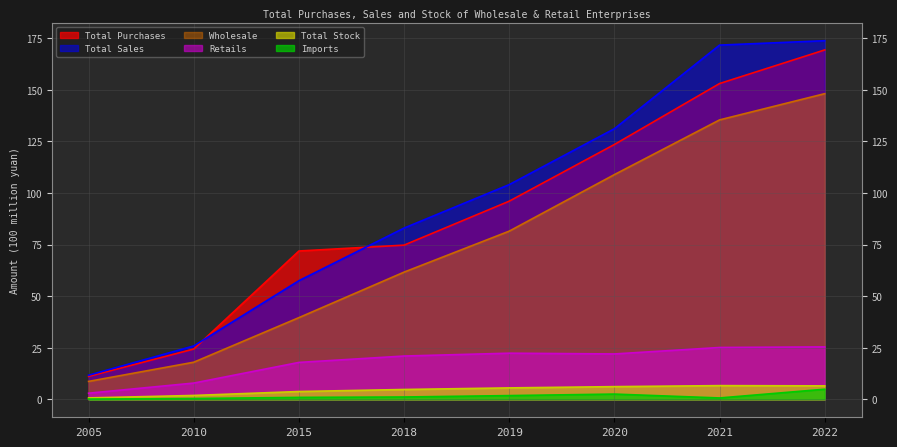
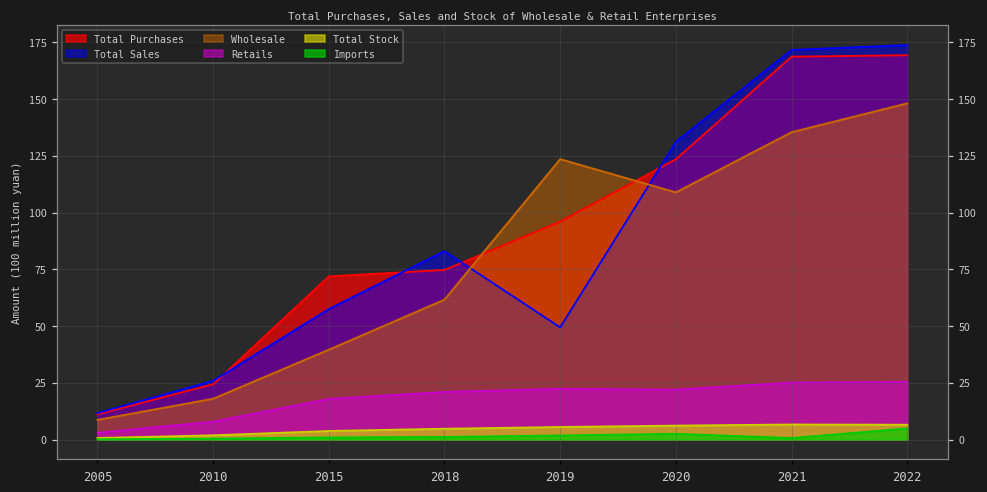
  {
    "Total Purchases": {
      "2010": 24,
      "2015": 72,
      "2018": 75,
      "2019": 96,
      "2020": 124,
-     "2021": 153,
+     "2021": 169,
      "2022": 169
    },
    "Total Sales": {
      "2010": 26,
      "2015": 58,
      "2018": 83,
-     "2019": 104,
+     "2019": 49,
      "2020": 131,
      "2021": 172,
      "2022": 174
    },
    "Wholesale": {
      "2005": 9,
      "2010": 18,
      "2015": 40,
      "2018": 62,
-     "2019": 82,
+     "2019": 124,
      "2020": 109,
      "2021": 135,
      "2022": 148
    },
    "Retails": {
      "2005": 3,
      "2010": 8,
      "2015": 18,
      "2018": 21,
      "2019": 22,
      "2020": 22,
      "2021": 25,
      "2022": 25
    },
    "Total Stock": {
      "2010": 2,
      "2015": 4,
      "2018": 5,
      "2019": 6,
      "2020": 6,
      "2021": 7,
      "2022": 7
    },
    "Imports": {
      "2010": 0,
      "2015": 1,
      "2018": 1,
      "2019": 2,
      "2020": 3,
      "2021": 1,
      "2022": 5
    }
  }
